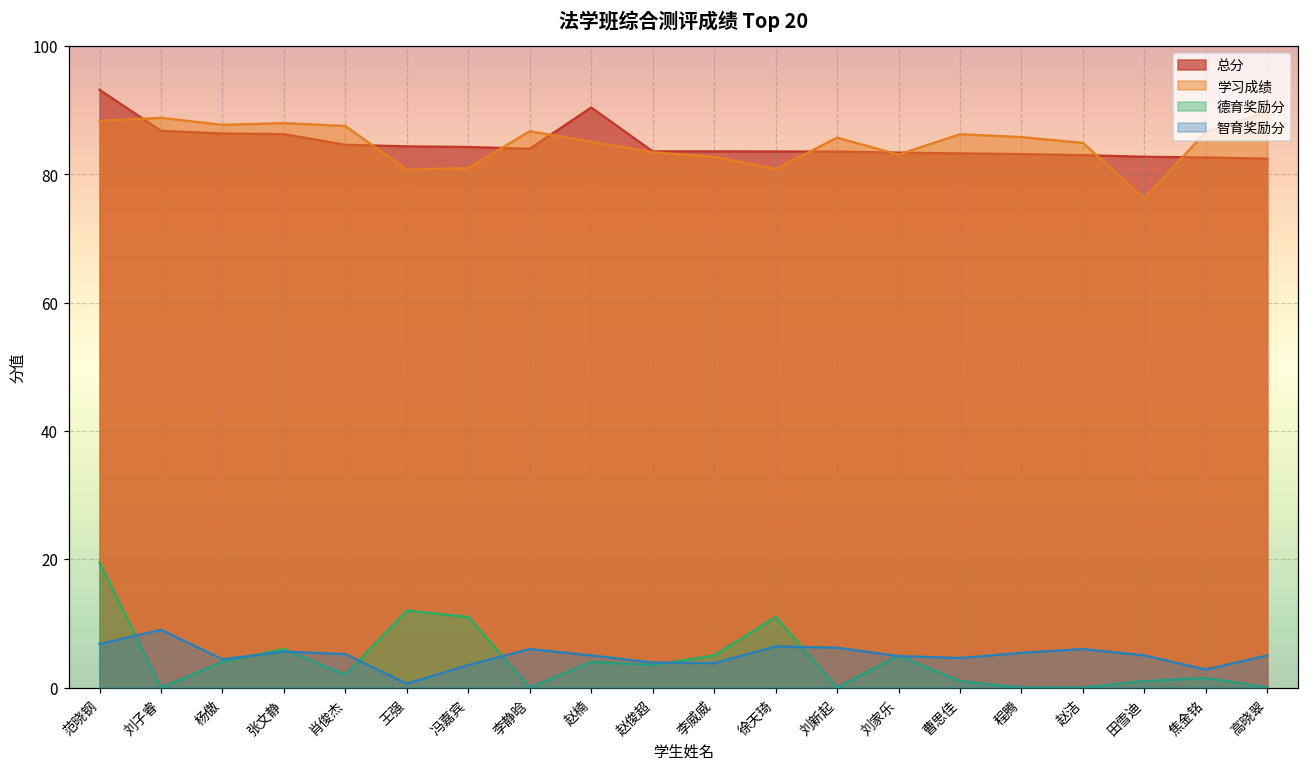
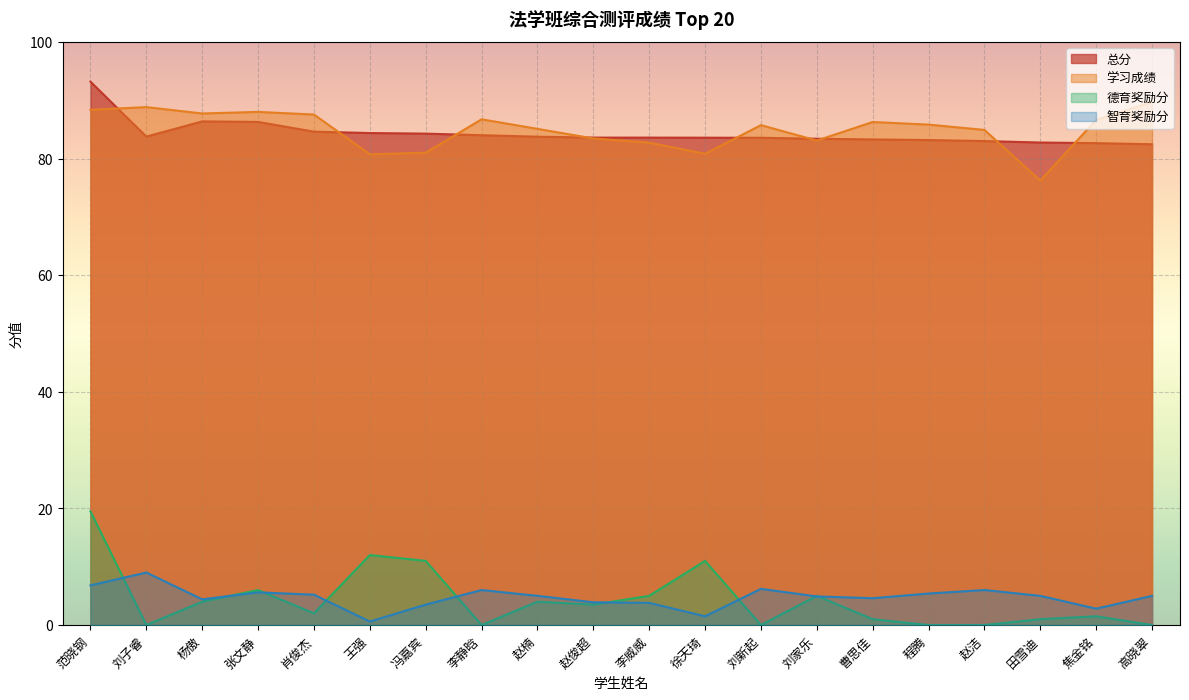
  {
    "总分": {
      "范晓钢": 93,
-     "刘子睿": 87,
+     "刘子睿": 84,
      "杨傲": 86,
      "张文静": 86,
      "肖俊杰": 85,
      "王强": 84,
      "冯嘉宾": 84,
      "李静晗": 84,
-     "赵楠": 90,
+     "赵楠": 84,
      "李威威": 84,
      "徐天琦": 84,
      "刘新起": 84,
      "曹思佳": 83,
      "程腾": 83,
      "赵洁": 83,
      "田雪迪": 83,
      "焦金铭": 83,
      "高晓翠": 82
    },
    "学习成绩": {
      "范晓钢": 88,
      "刘子睿": 89,
      "杨傲": 88,
      "张文静": 88,
      "肖俊杰": 88,
      "王强": 81,
      "冯嘉宾": 81,
      "李静晗": 87,
      "赵楠": 85,
      "李威威": 83,
      "徐天琦": 81,
      "刘新起": 86,
      "曹思佳": 86,
      "程腾": 86,
      "赵洁": 85,
      "田雪迪": 76
    },
    "德育奖励分": {
      "范晓钢": 20,
      "刘子睿": 0,
      "肖俊杰": 2,
      "王强": 12,
      "冯嘉宾": 11,
      "李静晗": 0,
      "赵楠": 4,
      "李威威": 5,
      "徐天琦": 11,
      "刘新起": 0,
      "曹思佳": 1,
      "程腾": 0,
      "赵洁": 0,
      "田雪迪": 1,
      "焦金铭": 2,
      "高晓翠": 0
    },
    "智育奖励分": {
      "范晓钢": 7,
      "刘子睿": 9,
      "肖俊杰": 5,
      "王强": 1,
      "冯嘉宾": 4,
      "李静晗": 6,
      "赵楠": 5,
      "李威威": 4,
-     "徐天琦": 6,
+     "徐天琦": 2,
      "刘新起": 6,
      "曹思佳": 5,
      "程腾": 5,
      "赵洁": 6,
      "田雪迪": 5,
      "焦金铭": 3,
      "高晓翠": 5
    }
  }
